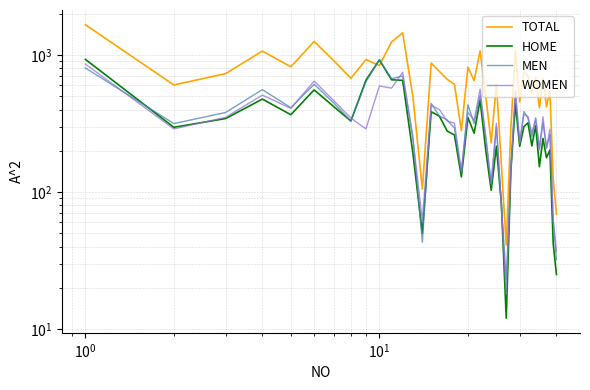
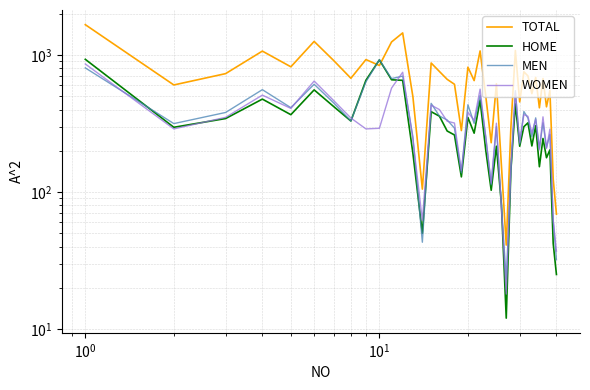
  {
    "TOTAL": {
      "10^0": 1700,
      "10^1": 800
    },
    "HOME": {
      "10^0": 900
    },
    "MEN": {
      "10^0": 800
    },
    "WOMEN": {
      "10^0": 900,
-     "10^1": 600
+     "10^1": 290
    }
  }
